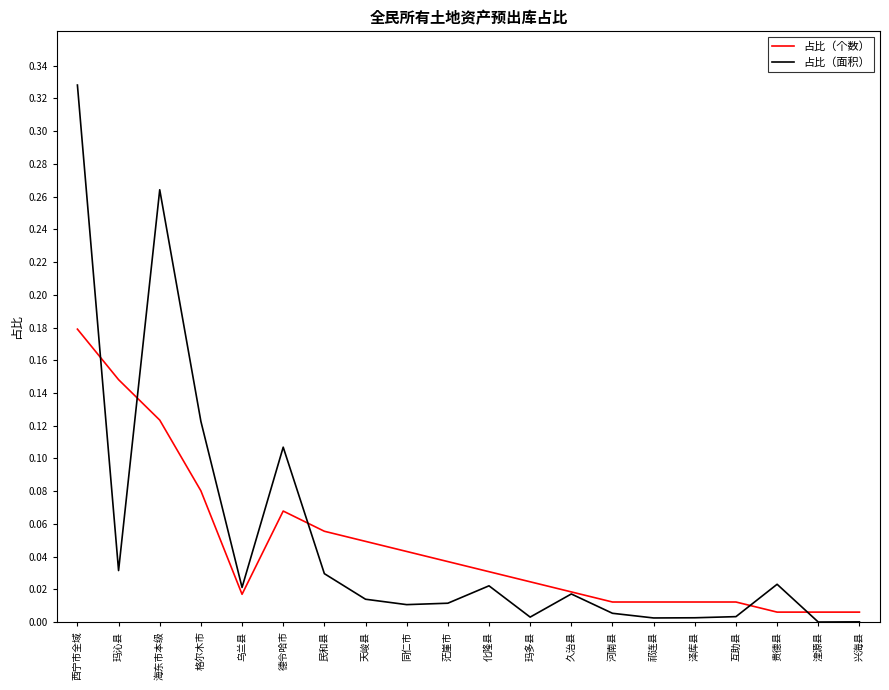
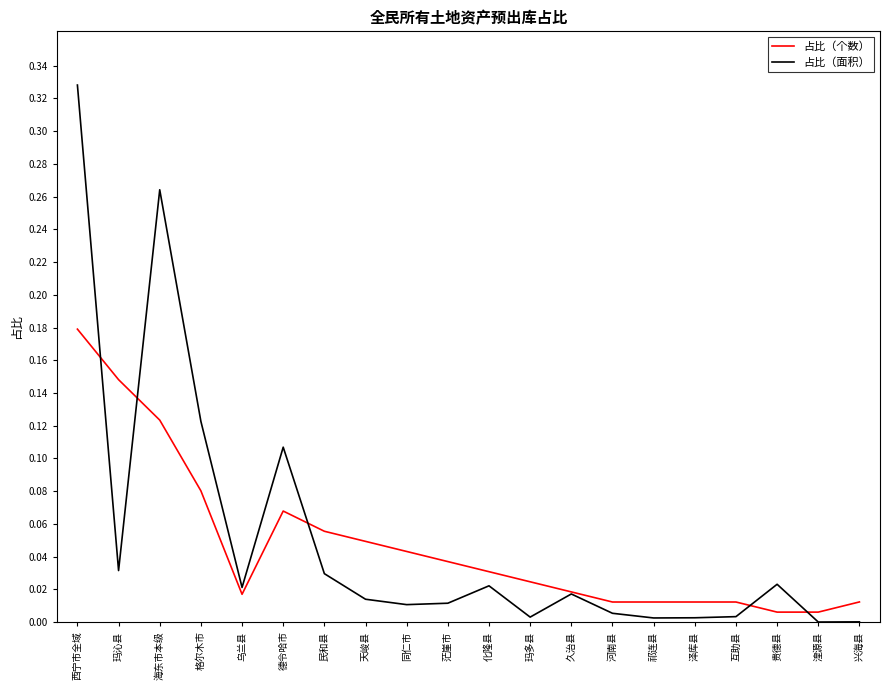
  {
    "占比（个数）": {
      "西宁市全域": 0.179,
      "玛沁县": 0.148,
      "海东市本级": 0.123,
      "格尔木市": 0.080,
      "乌兰县": 0.017,
      "德令哈市": 0.068,
      "民和县": 0.056,
      "天峻县": 0.049,
      "同仁市": 0.043,
      "茫崖市": 0.037,
      "化隆县": 0.031,
      "玛多县": 0.025,
      "河南县": 0.012,
      "祁连县": 0.012,
      "泽库县": 0.012,
      "互助县": 0.012,
      "贵德县": 0.006,
      "湟源县": 0.006,
-     "兴海县": 0.006
+     "兴海县": 0.012
    },
    "占比（面积）": {
      "西宁市全域": 0.328,
      "玛沁县": 0.032,
      "海东市本级": 0.264,
      "格尔木市": 0.123,
      "乌兰县": 0.021,
      "德令哈市": 0.107,
      "民和县": 0.030,
      "天峻县": 0.014,
      "同仁市": 0.011,
      "茫崖市": 0.012,
      "化隆县": 0.022,
      "玛多县": 0.003,
      "河南县": 0.005,
      "祁连县": 0.003,
      "泽库县": 0.003,
      "互助县": 0.003,
      "贵德县": 0.023,
      "湟源县": 0.000,
      "兴海县": 0.000
    }
  }
